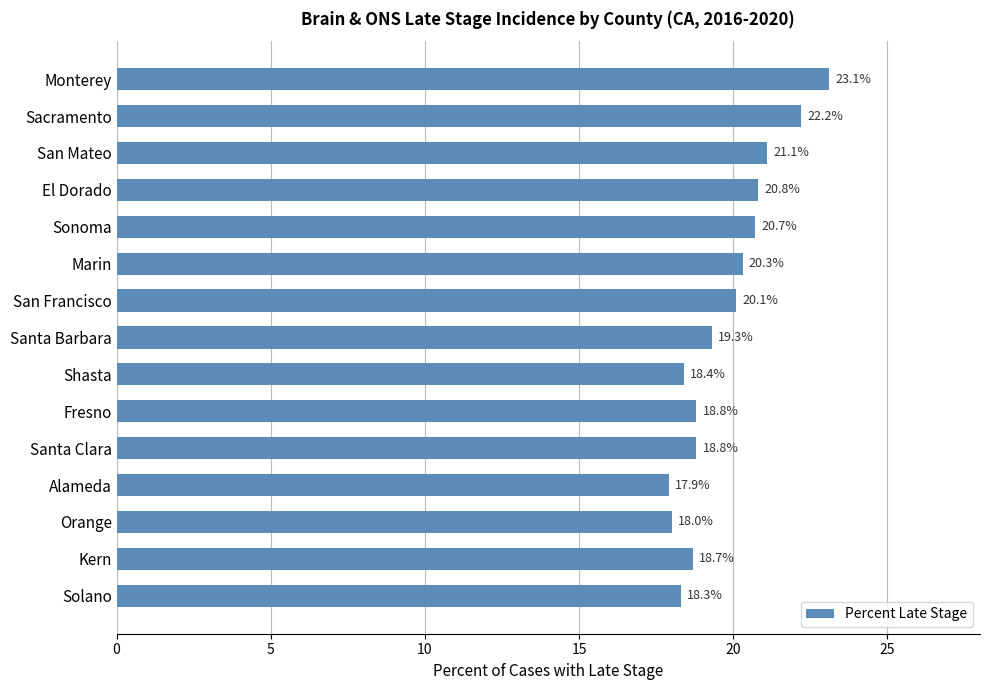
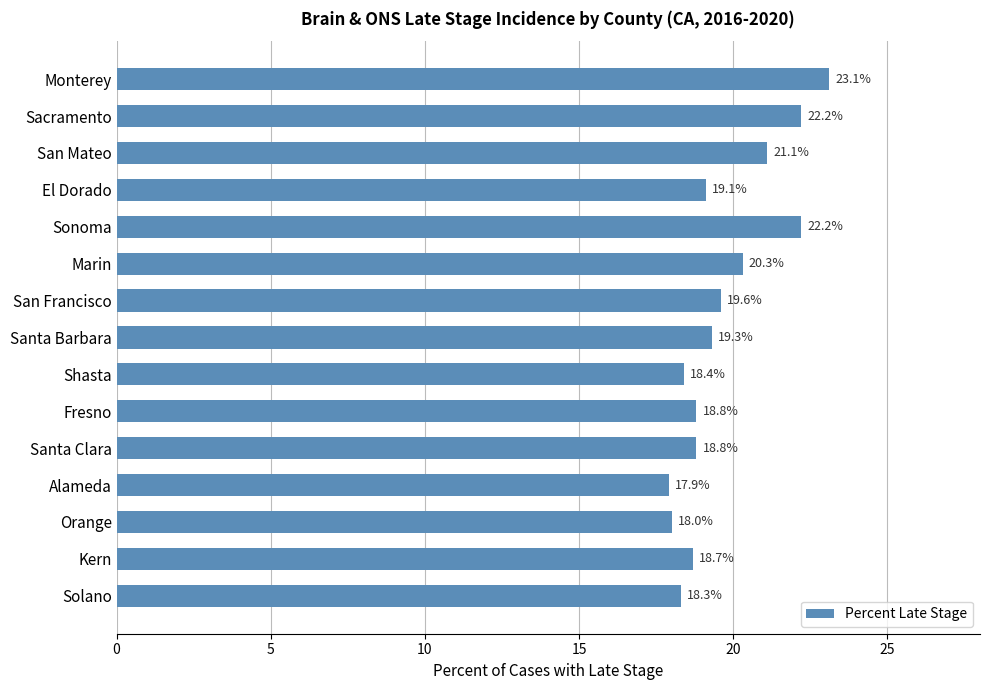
  {
    "Monterey": "23.1%",
    "Sacramento": "22.2%",
    "San Mateo": "21.1%",
-   "El Dorado": "20.8%",
-   "Sonoma": "20.7%",
+   "El Dorado": "19.1%",
+   "Sonoma": "22.2%",
    "Marin": "20.3%",
-   "San Francisco": "20.1%",
+   "San Francisco": "19.6%",
    "Santa Barbara": "19.3%",
    "Shasta": "18.4%",
    "Fresno": "18.8%",
    "Santa Clara": "18.8%",
    "Alameda": "17.9%",
    "Orange": "18.0%",
    "Kern": "18.7%",
    "Solano": "18.3%"
  }
